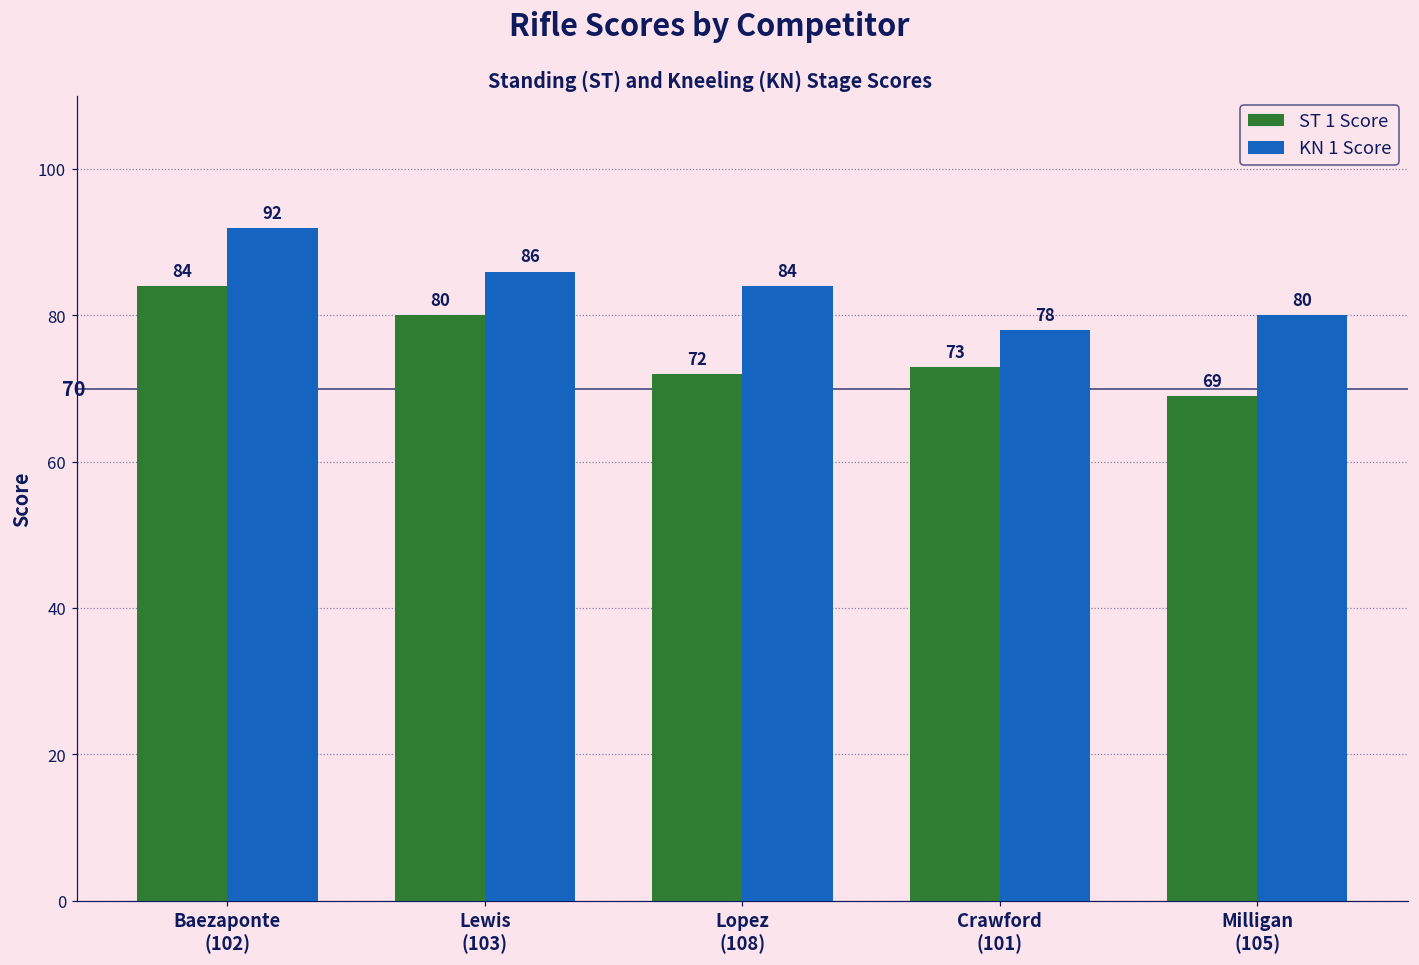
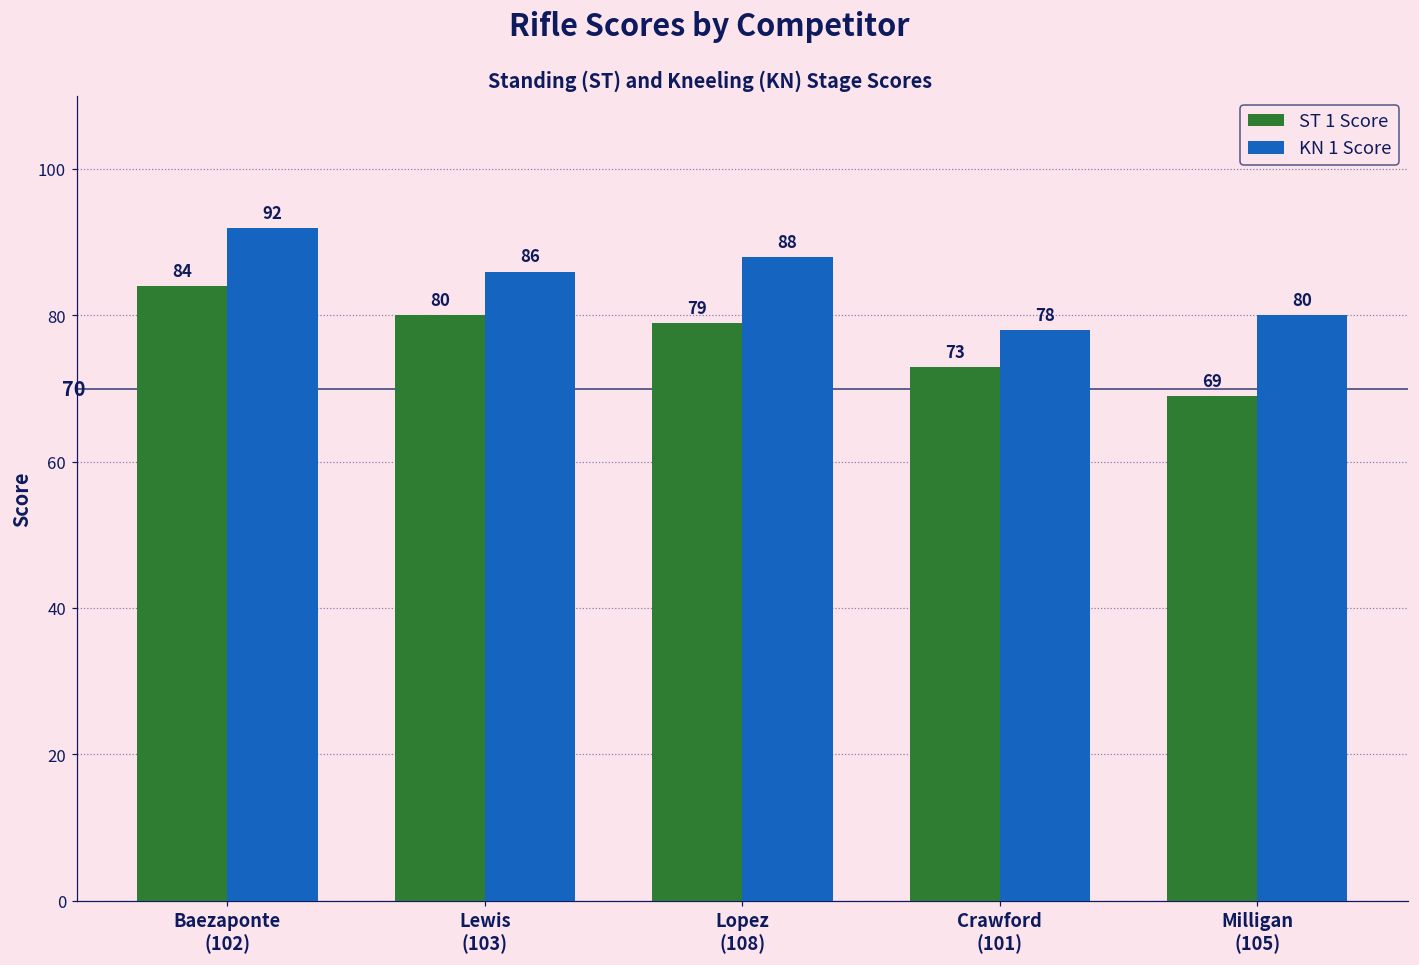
  {
    "ST 1 Score": {
      "Baezaponte (102)": 84,
      "Lewis (103)": 80,
-     "Lopez (108)": 72,
+     "Lopez (108)": 79,
      "Crawford (101)": 73,
      "Milligan (105)": 69
    },
    "KN 1 Score": {
      "Baezaponte (102)": 92,
      "Lewis (103)": 86,
-     "Lopez (108)": 84,
+     "Lopez (108)": 88,
      "Crawford (101)": 78,
      "Milligan (105)": 80
    }
  }
